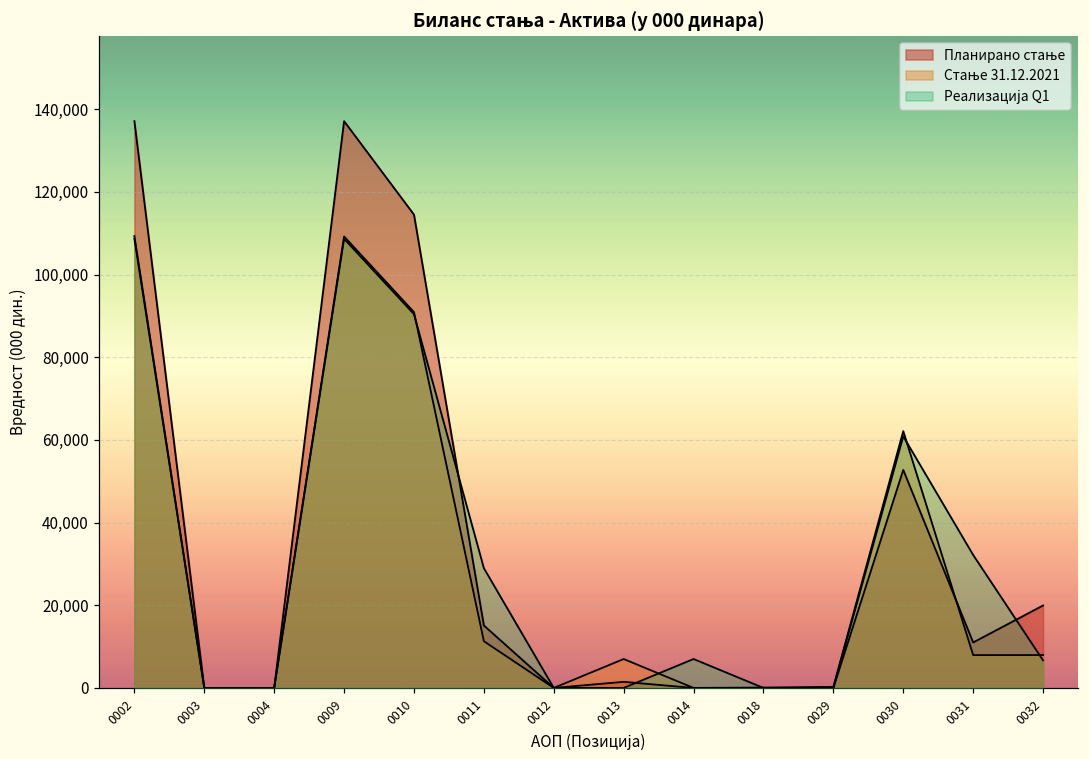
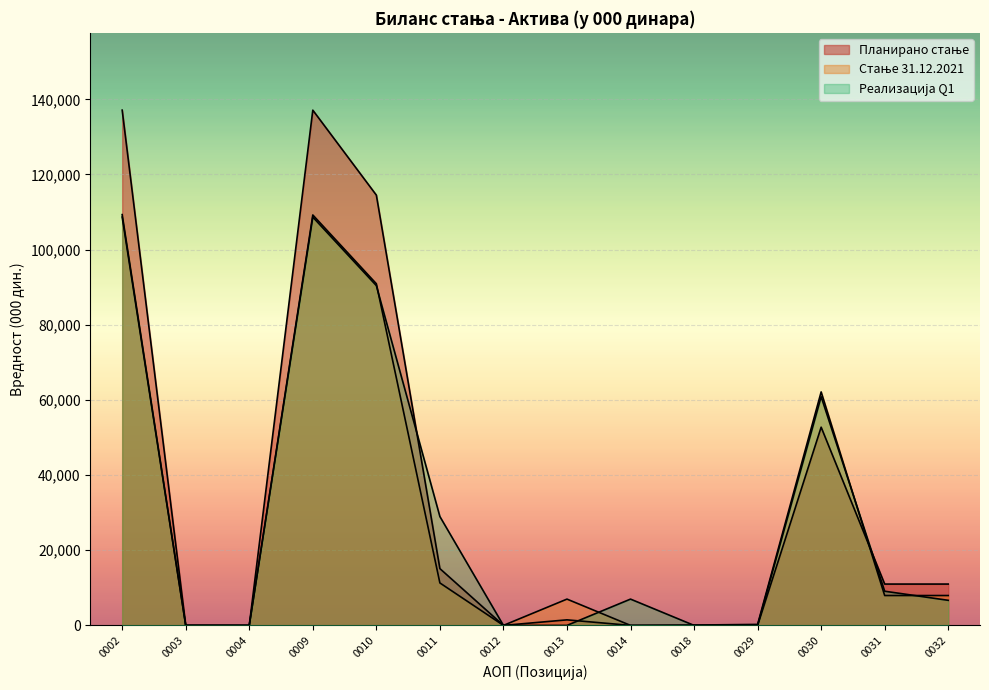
  {
    "Планирано стање": {
      "0002": "137,000",
      "0009": "137,000",
      "0010": "115,000",
      "0011": "15,000",
      "0013": "1,000",
      "0030": "53,000",
      "0031": "11,000",
-     "0032": "20,000"
+     "0032": "11,000"
    },
    "Стање 31.12.2021": {
      "0011": "11,000",
      "0013": "7,000",
      "0030": "62,000",
      "0031": "8,000",
      "0032": "8,000"
    },
    "Реализација Q1": {
      "0011": "29,000",
      "0013": "0",
      "0014": "7,000",
      "0030": "61,000",
-     "0031": "32,000",
+     "0031": "9,000",
      "0032": "7,000"
    }
  }
